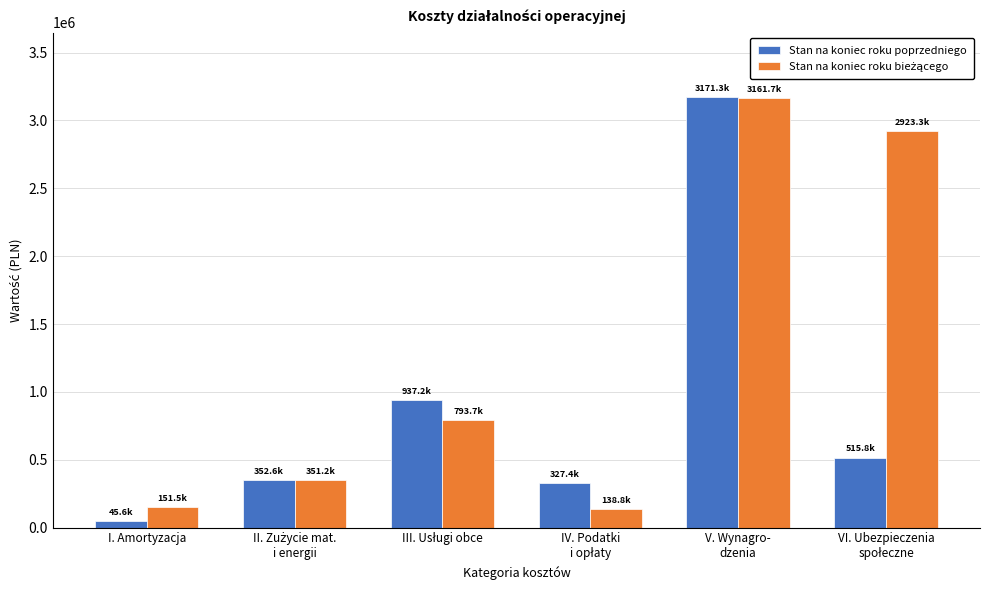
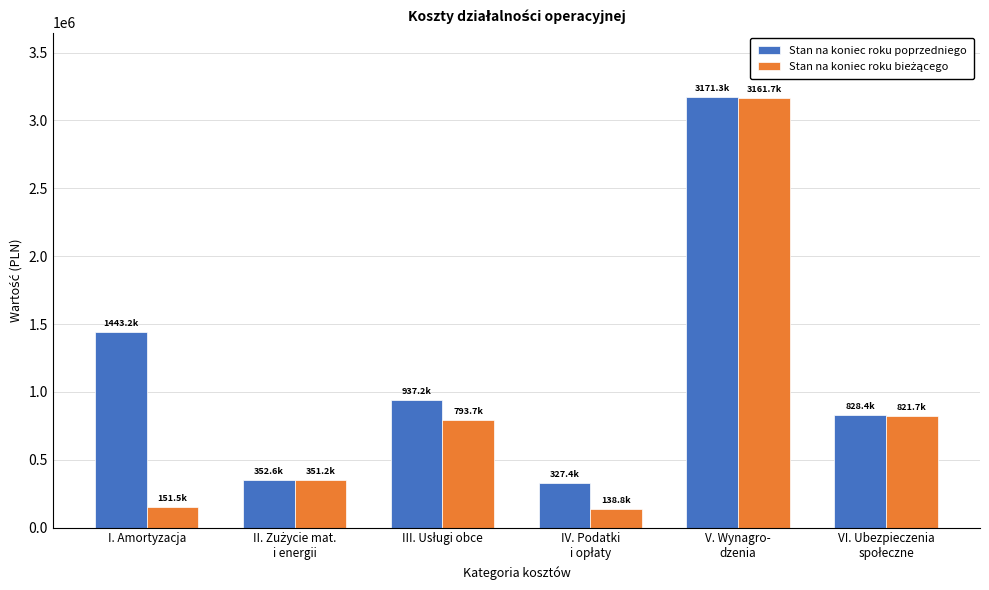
  {
    "Stan na koniec roku poprzedniego": {
-     "I. Amortyzacja": "45.6k",
+     "I. Amortyzacja": "1443.2k",
      "II. Zużycie mat. i energii": "352.6k",
      "III. Usługi obce": "937.2k",
      "IV. Podatki i opłaty": "327.4k",
      "V. Wynagro- dzenia": "3171.3k",
-     "VI. Ubezpieczenia społeczne": "515.8k"
+     "VI. Ubezpieczenia społeczne": "828.4k"
    },
    "Stan na koniec roku bieżącego": {
      "I. Amortyzacja": "151.5k",
      "II. Zużycie mat. i energii": "351.2k",
      "III. Usługi obce": "793.7k",
      "IV. Podatki i opłaty": "138.8k",
      "V. Wynagro- dzenia": "3161.7k",
-     "VI. Ubezpieczenia społeczne": "2923.3k"
+     "VI. Ubezpieczenia społeczne": "821.7k"
    }
  }
